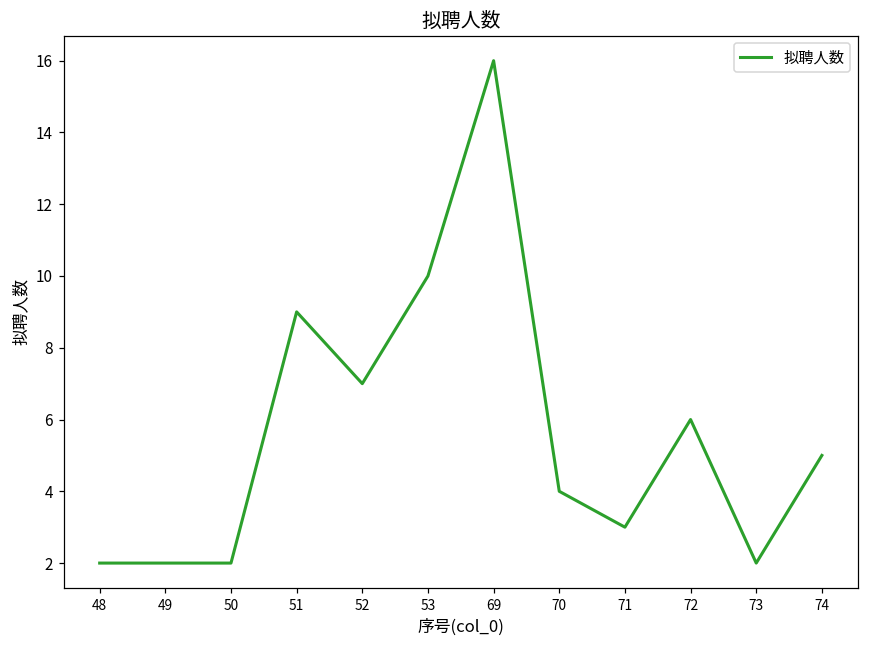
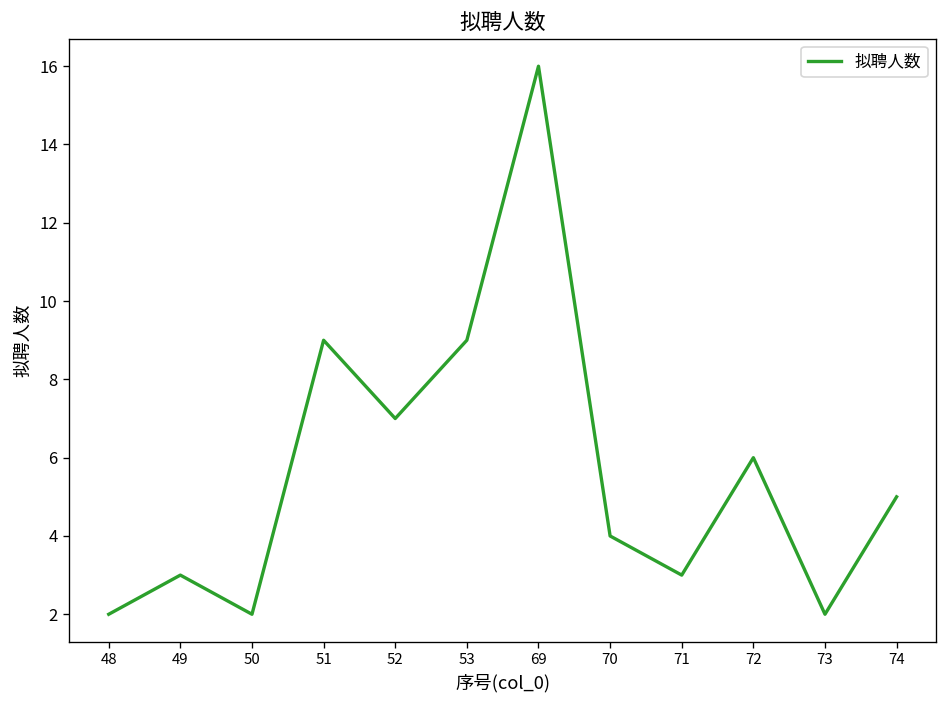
  {
    "48": 2,
-   "49": 2,
+   "49": 3,
    "50": 2,
    "51": 9,
    "52": 7,
-   "53": 10,
+   "53": 9,
    "69": 16,
    "70": 4,
    "71": 3,
    "72": 6,
    "73": 2,
    "74": 5
  }
